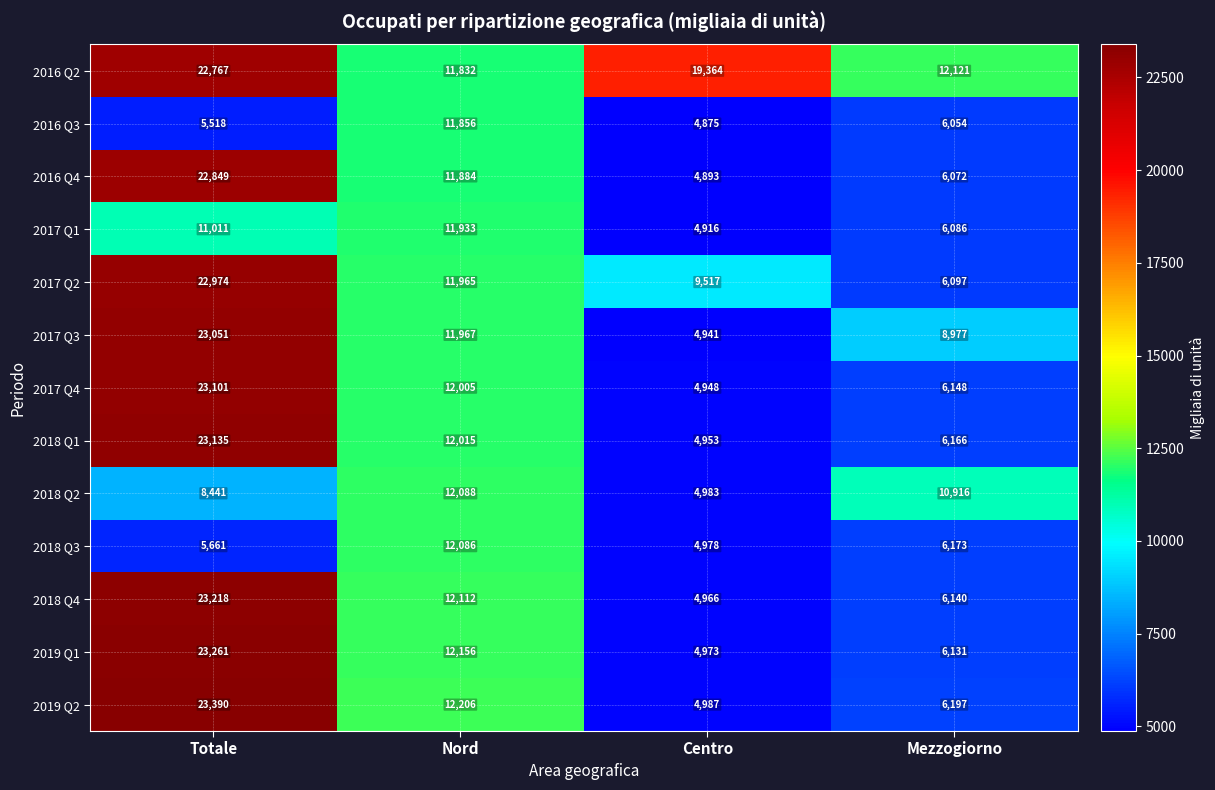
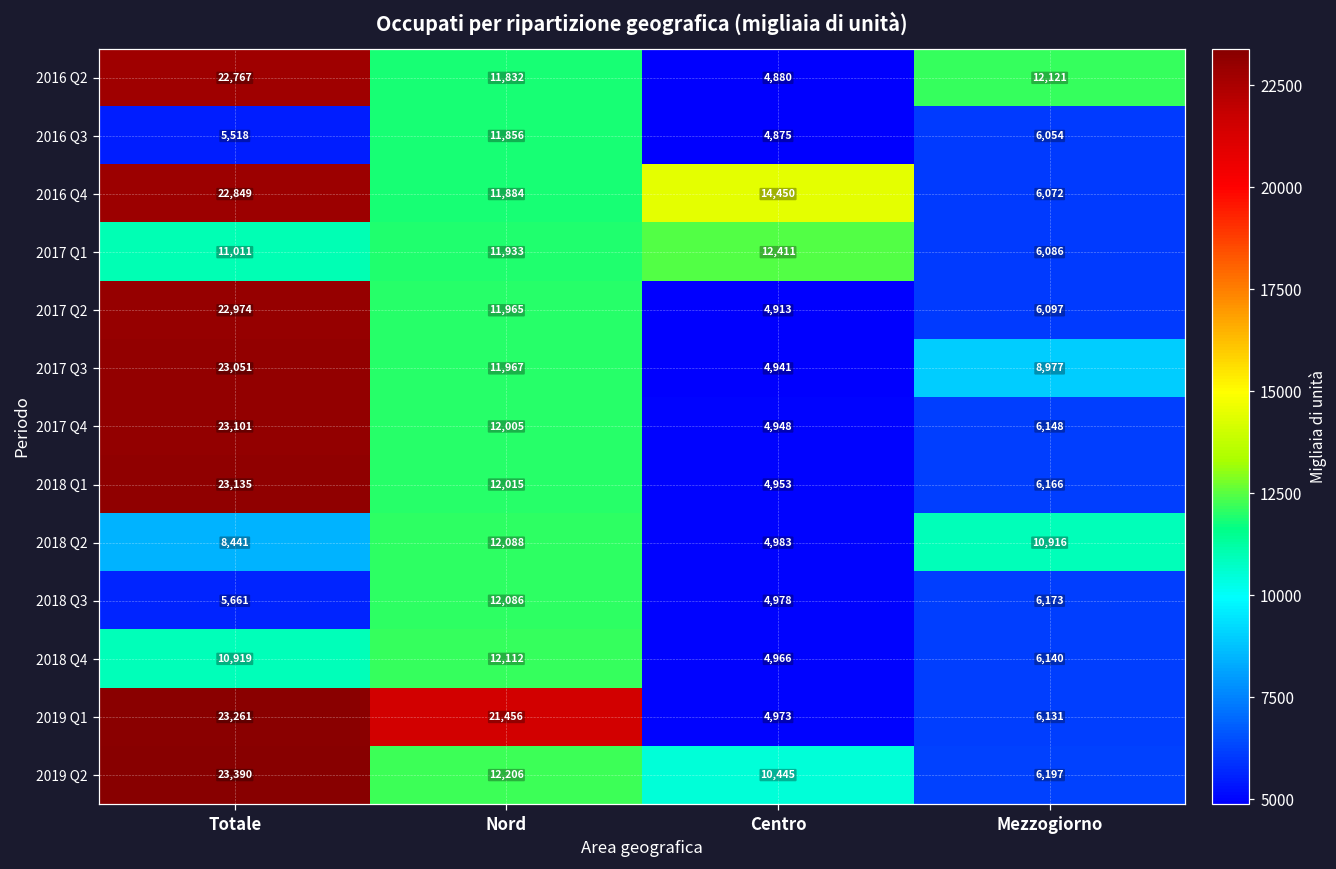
  {
    "2016 Q2": {
-     "Centro": "19,364"
+     "Centro": "4,880"
    },
    "2016 Q4": {
-     "Centro": "4,893"
+     "Centro": "14,450"
    },
    "2017 Q1": {
-     "Centro": "4,916"
+     "Centro": "12,411"
    },
    "2017 Q2": {
-     "Centro": "9,517"
+     "Centro": "4,913"
    },
    "2018 Q4": {
-     "Totale": "23,218"
+     "Totale": "10,919"
    },
    "2019 Q1": {
-     "Nord": "12,156"
+     "Nord": "21,456"
    },
    "2019 Q2": {
-     "Centro": "4,987"
+     "Centro": "10,445"
    }
  }
